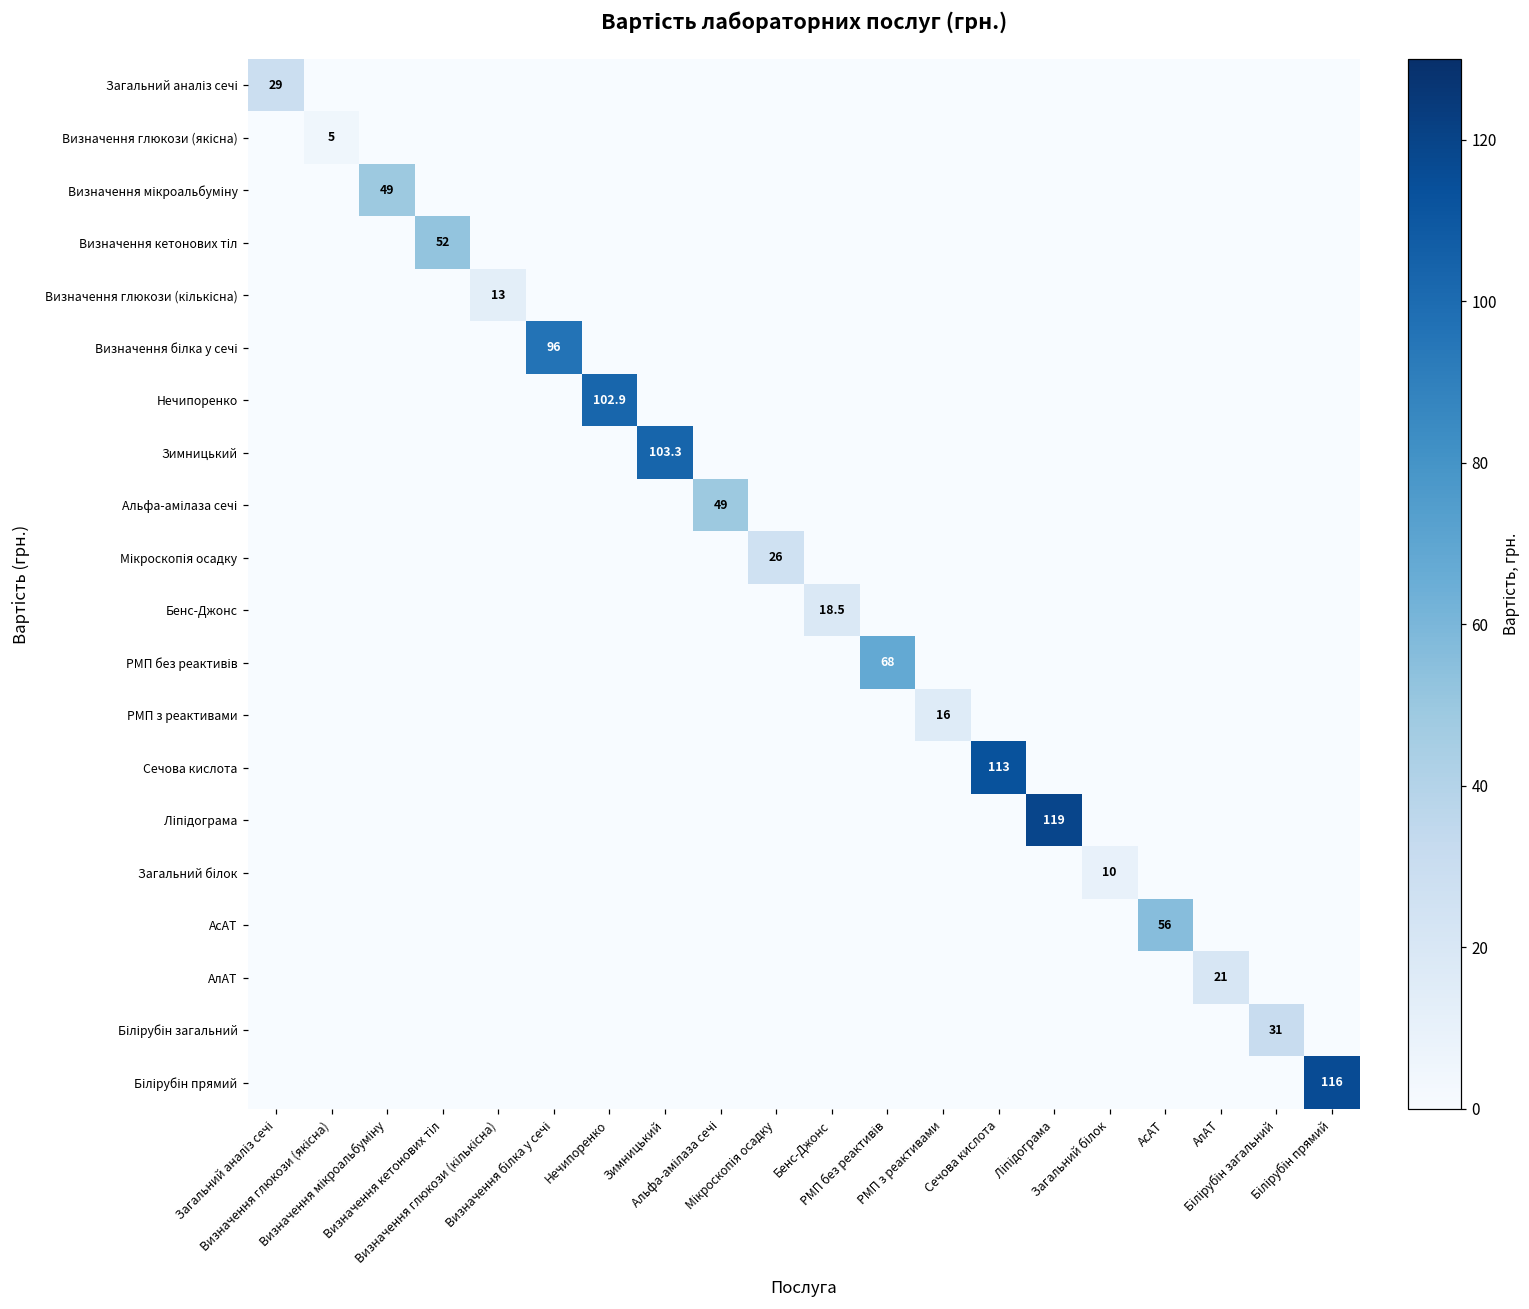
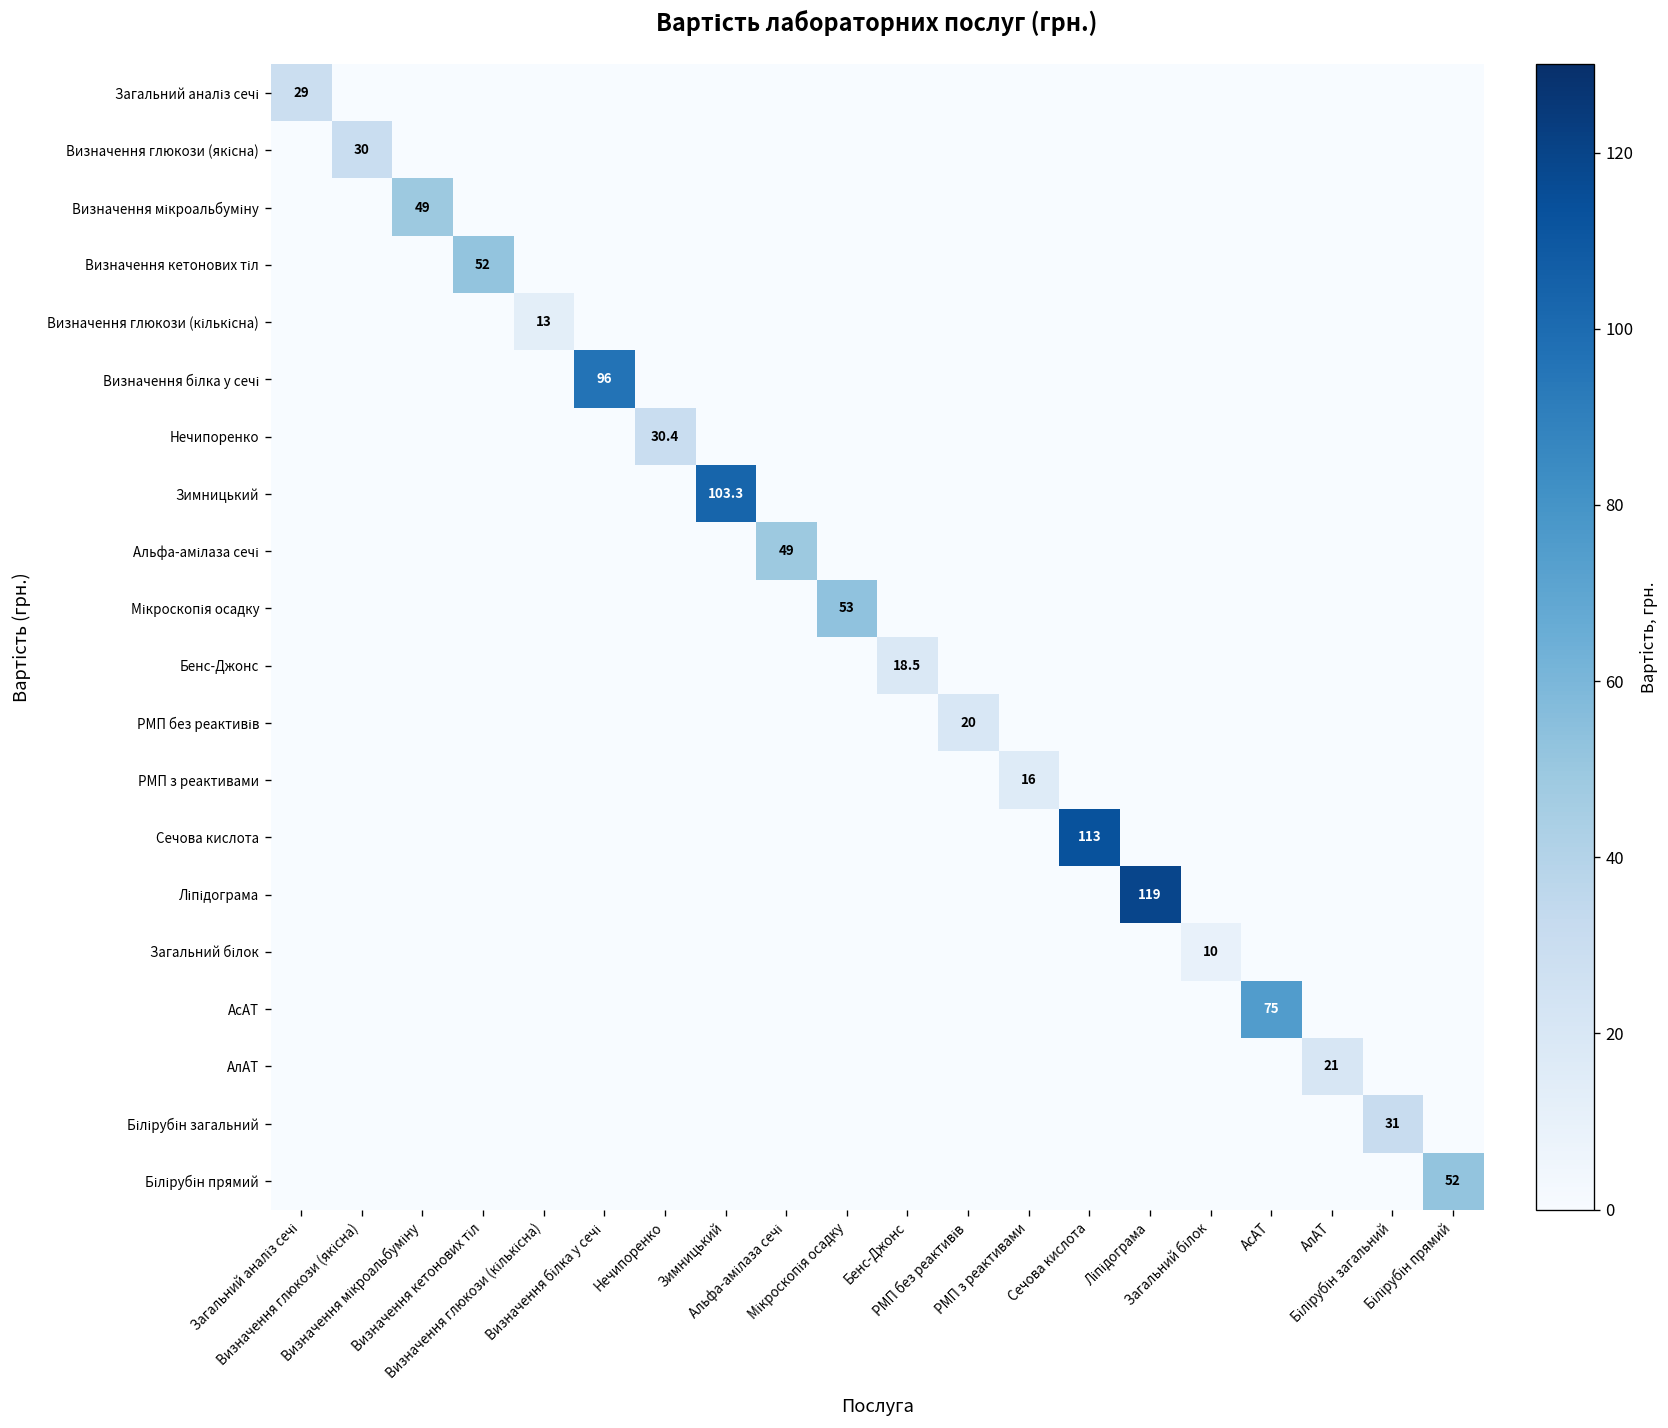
  {
    "Загальний аналіз сечі": {
      "Загальний аналіз сечі": 29
    },
    "Визначення глюкози (якісна)": {
-     "Визначення глюкози (якісна)": 5
+     "Визначення глюкози (якісна)": 30
    },
    "Визначення мікроальбуміну": {
      "Визначення мікроальбуміну": 49
    },
    "Визначення кетонових тіл": {
      "Визначення кетонових тіл": 52
    },
    "Визначення глюкози (кількісна)": {
      "Визначення глюкози (кількісна)": 13
    },
    "Визначення білка у сечі": {
      "Визначення білка у сечі": 96
    },
    "Нечипоренко": {
-     "Нечипоренко": 102.9
+     "Нечипоренко": 30.4
    },
    "Зимницький": {
      "Зимницький": 103.3
    },
    "Альфа-амілаза сечі": {
      "Альфа-амілаза сечі": 49
    },
    "Мікроскопія осадку": {
-     "Мікроскопія осадку": 26
+     "Мікроскопія осадку": 53
    },
    "Бенс-Джонс": {
      "Бенс-Джонс": 18.5
    },
    "РМП без реактивів": {
-     "РМП без реактивів": 68
+     "РМП без реактивів": 20
    },
    "РМП з реактивами": {
      "РМП з реактивами": 16
    },
    "Сечова кислота": {
      "Сечова кислота": 113
    },
    "Ліпідограма": {
      "Ліпідограма": 119
    },
    "Загальний білок": {
      "Загальний білок": 10
    },
    "АсАТ": {
-     "АсАТ": 56
+     "АсАТ": 75
    },
    "АлАТ": {
      "АлАТ": 21
    },
    "Білірубін загальний": {
      "Білірубін загальний": 31
    },
    "Білірубін прямий": {
-     "Білірубін прямий": 116
+     "Білірубін прямий": 52
    }
  }
